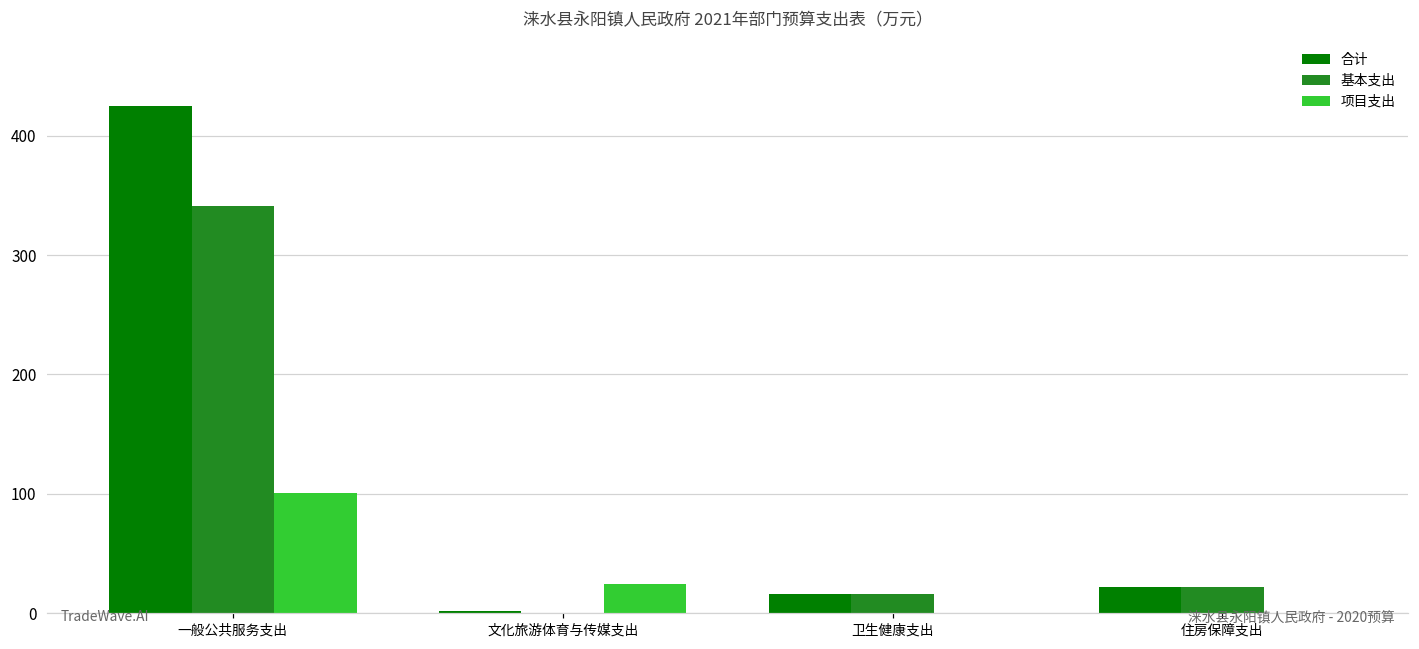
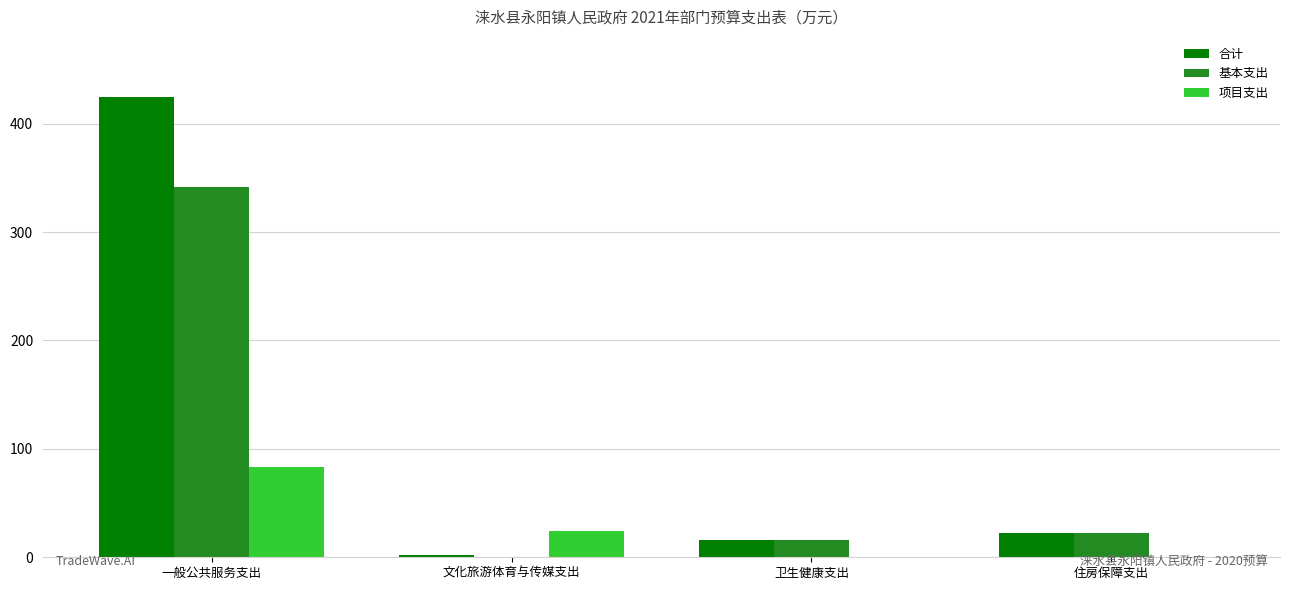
  {
    "项目支出": {
-     "一般公共服务支出": 101,
+     "一般公共服务支出": 84,
      "文化旅游体育与传媒支出": 24,
      "卫生健康支出": 0,
      "住房保障支出": 0
    }
  }
